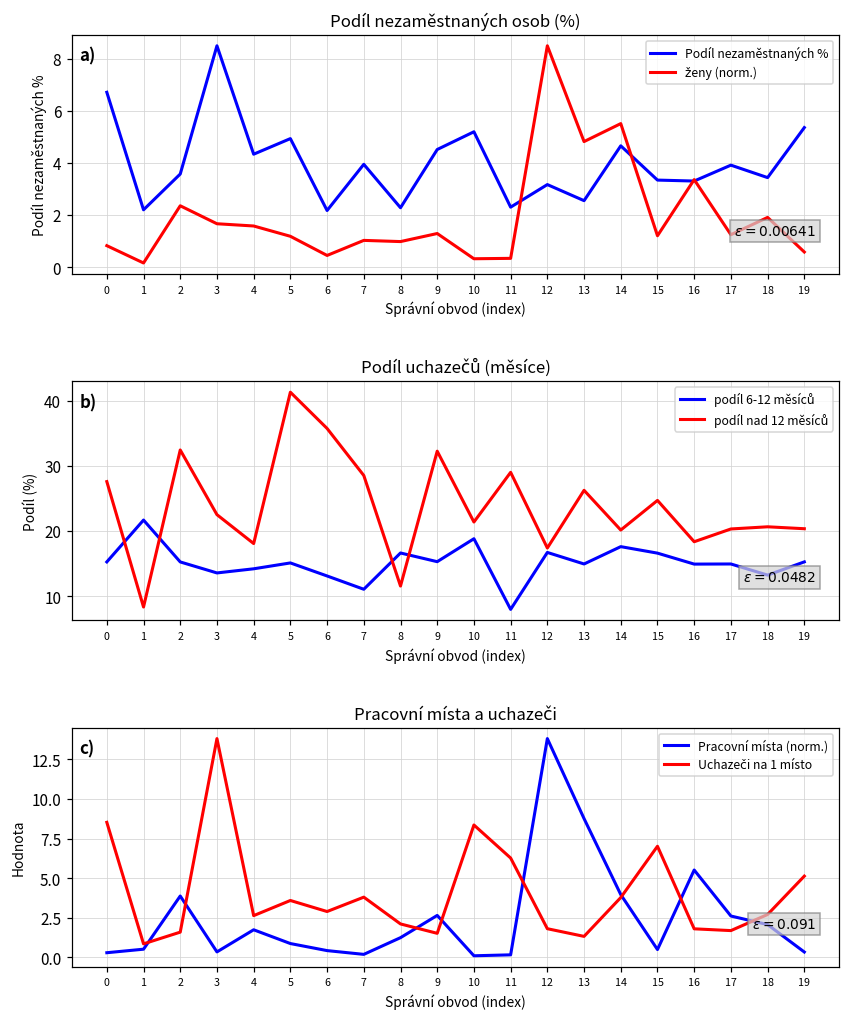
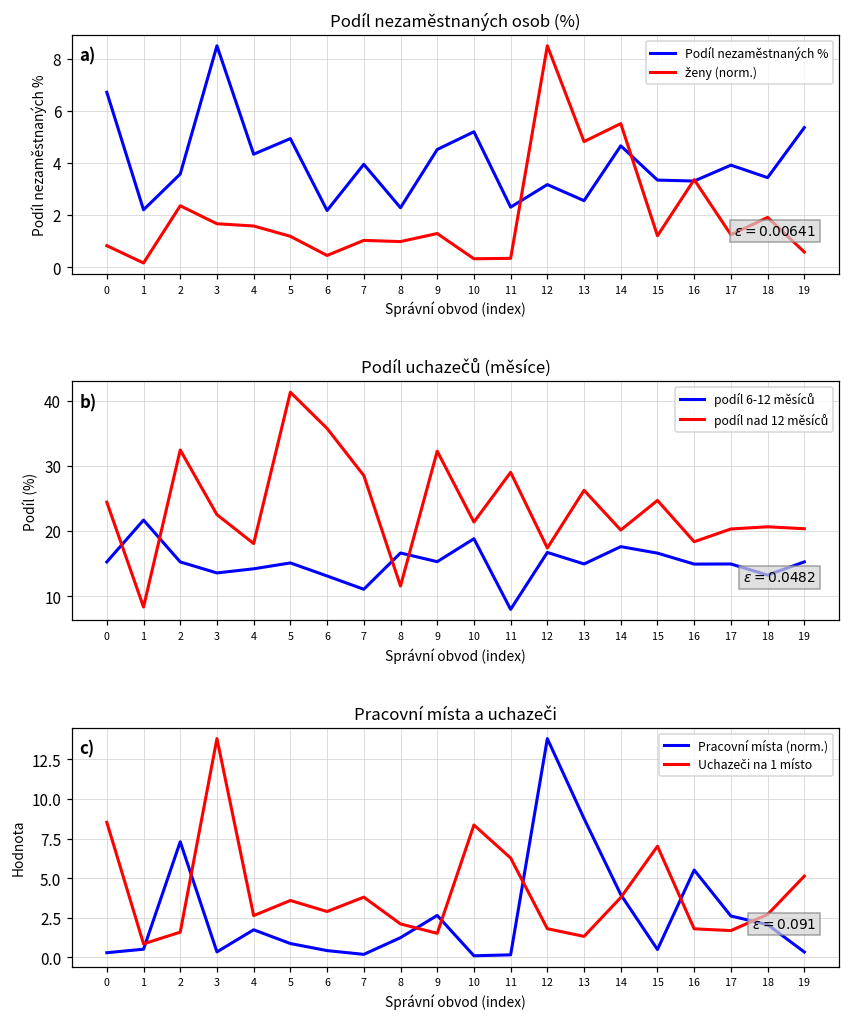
  {
    "Podíl nezaměstnaných osob (%)": {
      "Podíl nezaměstnaných %": {
        "0": 6.7,
        "1": 2.2,
        "2": 3.6,
        "3": 8.5,
        "4": 4.3,
        "5": 4.9,
        "6": 2.2,
        "7": 3.9,
        "8": 2.3,
        "9": 4.5,
        "10": 5.2,
        "11": 2.3,
        "12": 3.2,
        "13": 2.6,
        "14": 4.7,
        "15": 3.3,
        "17": 3.9,
        "18": 3.4,
        "19": 5.4
      },
      "ženy (norm.)": {
        "0": 0.8,
        "1": 0.2,
        "2": 2.4,
        "3": 1.7,
        "4": 1.6,
        "5": 1.2,
        "6": 0.4,
        "7": 1.0,
        "8": 1.0,
        "9": 1.3,
        "10": 0.3,
        "11": 0.3,
        "12": 8.5,
        "13": 4.8,
        "14": 5.5,
        "15": 1.2,
        "18": 1.9,
        "19": 0.6
      }
    },
    "Podíl uchazečů (měsíce)": {
      "podíl 6-12 měsíců": {
        "0": 15,
        "1": 22,
        "2": 15,
        "3": 14,
        "4": 14,
        "5": 15,
        "6": 13,
        "7": 11,
        "8": 17,
        "9": 15,
        "10": 19,
        "11": 8,
        "12": 17,
        "13": 15,
        "14": 18,
        "15": 17,
        "16": 15,
        "17": 15,
        "19": 15
      },
      "podíl nad 12 měsíců": {
-       "0": 28,
+       "0": 24,
        "1": 8,
        "2": 32,
        "3": 22,
        "4": 18,
        "5": 41,
        "6": 36,
        "7": 29,
        "8": 12,
        "9": 32,
        "10": 21,
        "11": 29,
        "12": 17,
        "13": 26,
        "14": 20,
        "15": 25,
        "16": 18,
        "17": 20,
        "18": 21,
        "19": 20
      }
    },
    "Pracovní místa a uchazeči": {
      "Pracovní místa (norm.)": {
        "0": 0.3,
        "1": 0.5,
-       "2": 3.9,
+       "2": 7.3,
        "3": 0.3,
        "4": 1.7,
        "5": 0.9,
        "6": 0.4,
        "7": 0.2,
        "8": 1.2,
        "9": 2.7,
        "10": 0.1,
        "11": 0.2,
        "12": 13.8,
        "13": 8.8,
        "14": 4.0,
        "15": 0.5,
        "16": 5.5,
        "17": 2.6,
        "19": 0.3
      },
      "Uchazeči na 1 místo": {
        "0": 8.5,
        "1": 0.9,
        "2": 1.6,
        "3": 13.8,
        "4": 2.6,
        "5": 3.6,
        "6": 2.9,
        "7": 3.8,
        "8": 2.1,
        "9": 1.5,
        "10": 8.4,
        "11": 6.3,
        "12": 1.8,
        "13": 1.3,
        "14": 3.8,
        "15": 7.0,
        "16": 1.8,
        "17": 1.7,
        "19": 5.1
      }
    }
  }
